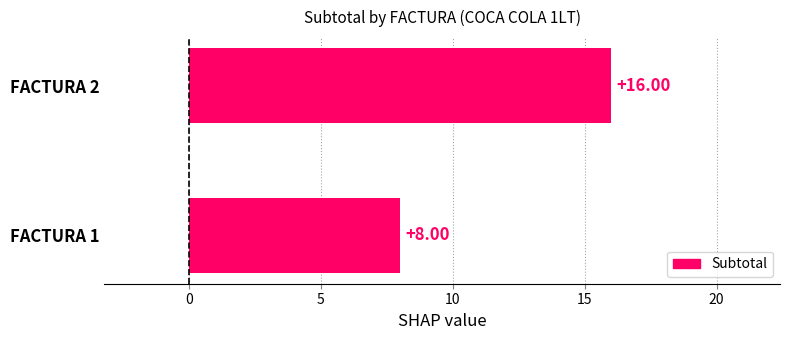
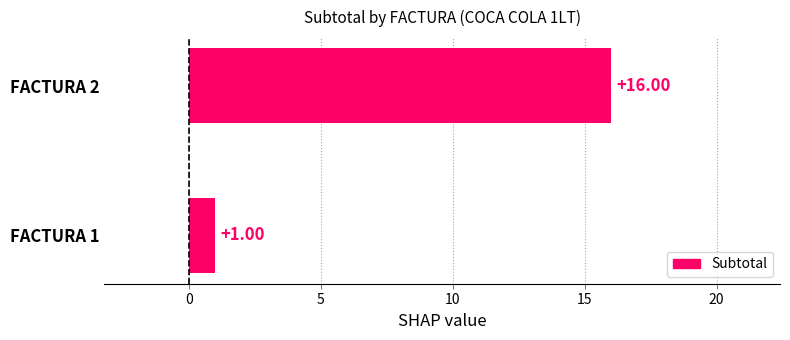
  {
    "FACTURA 2": "+16.00",
-   "FACTURA 1": "+8.00"
+   "FACTURA 1": "+1.00"
  }
